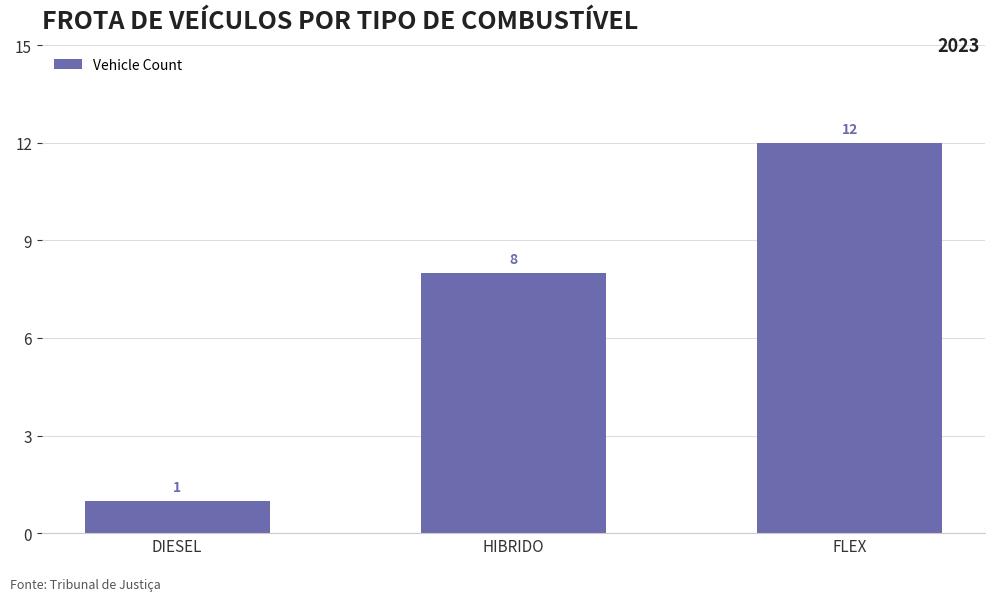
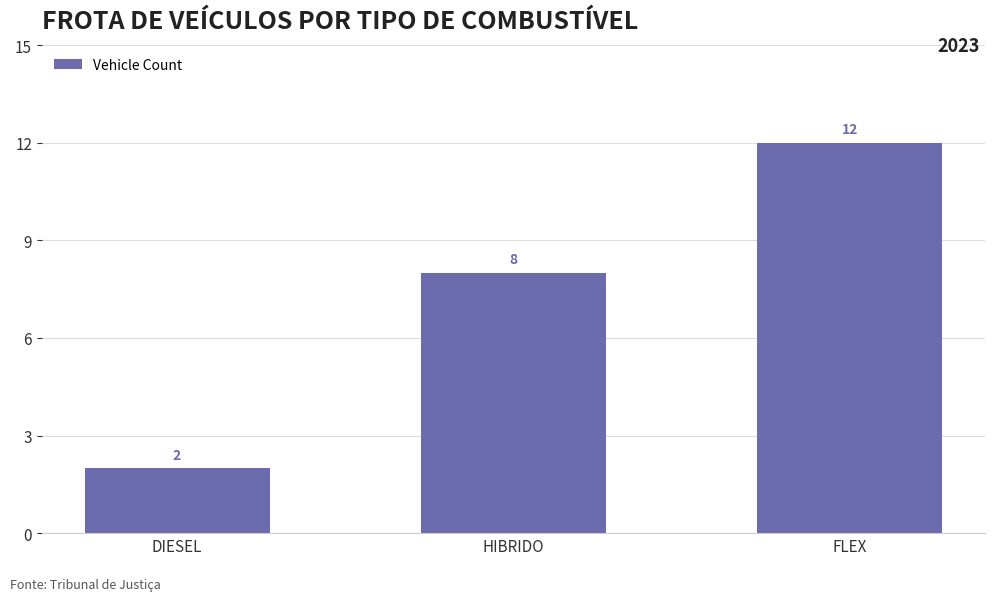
  {
-   "DIESEL": 1,
+   "DIESEL": 2,
    "HIBRIDO": 8,
    "FLEX": 12
  }
